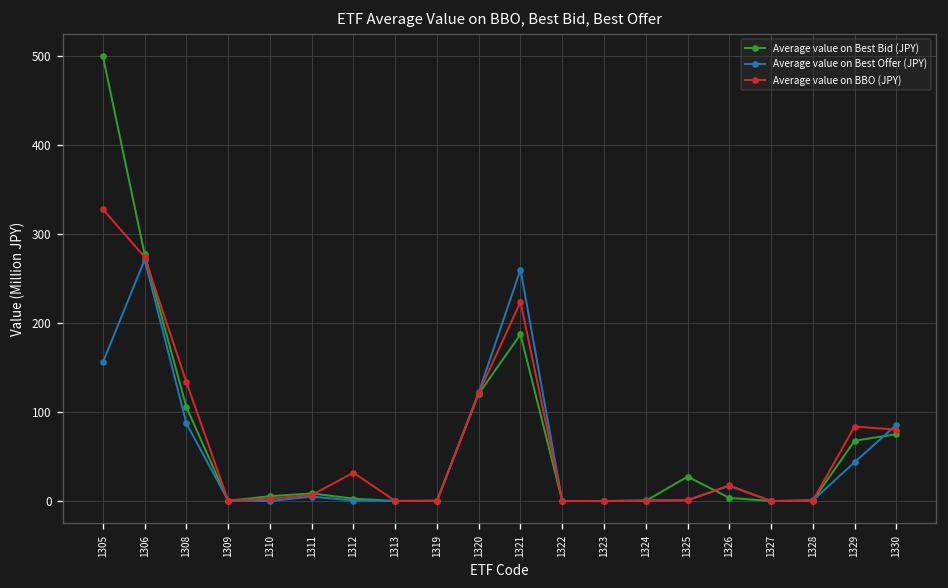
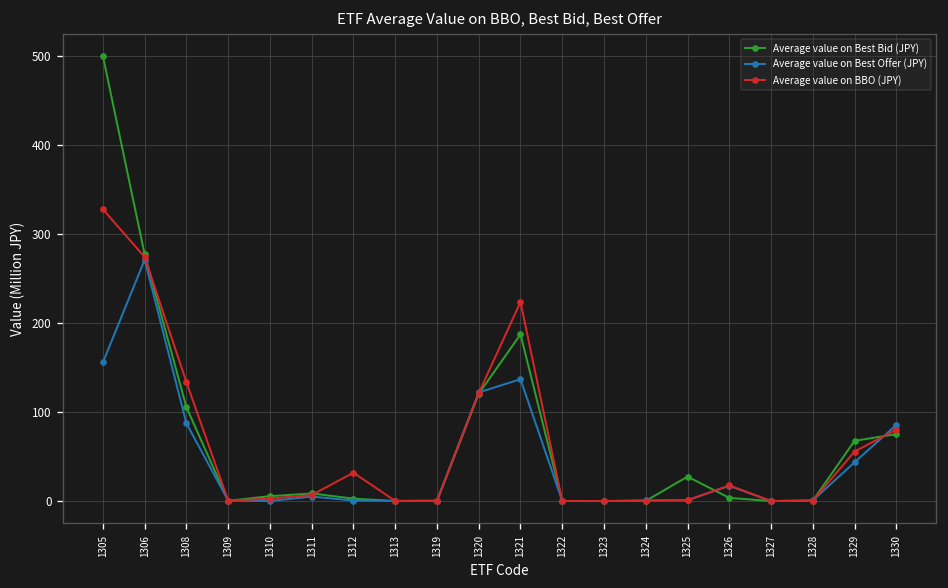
  {
    "Average value on Best Bid (JPY)": {
      "1305": 500,
      "1308": 110,
      "1321": 190,
      "1325": 30,
      "1326": 0,
      "1329": 70,
      "1330": 80
    },
    "Average value on Best Offer (JPY)": {
      "1305": 160,
      "1308": 90,
-     "1321": 260,
+     "1321": 140,
      "1329": 40,
      "1330": 90
    },
    "Average value on BBO (JPY)": {
      "1305": 330,
      "1308": 130,
      "1312": 30,
      "1321": 220,
-     "1329": 80,
+     "1329": 60,
      "1330": 80
    }
  }
